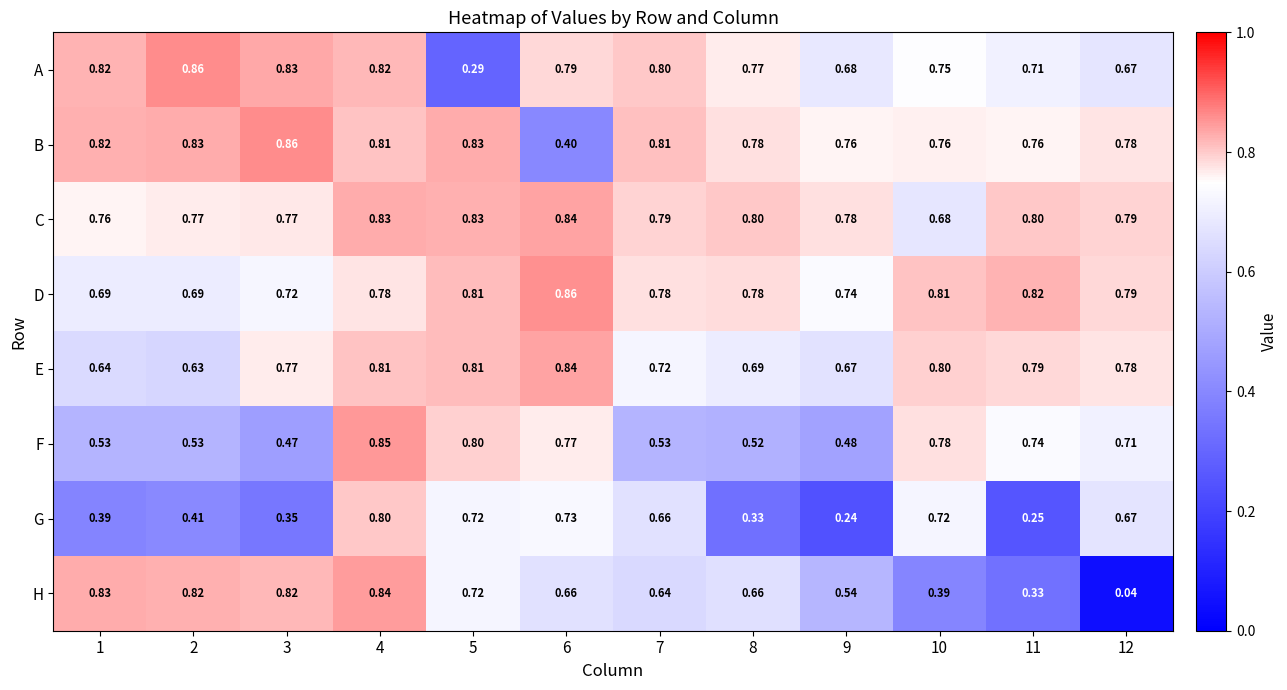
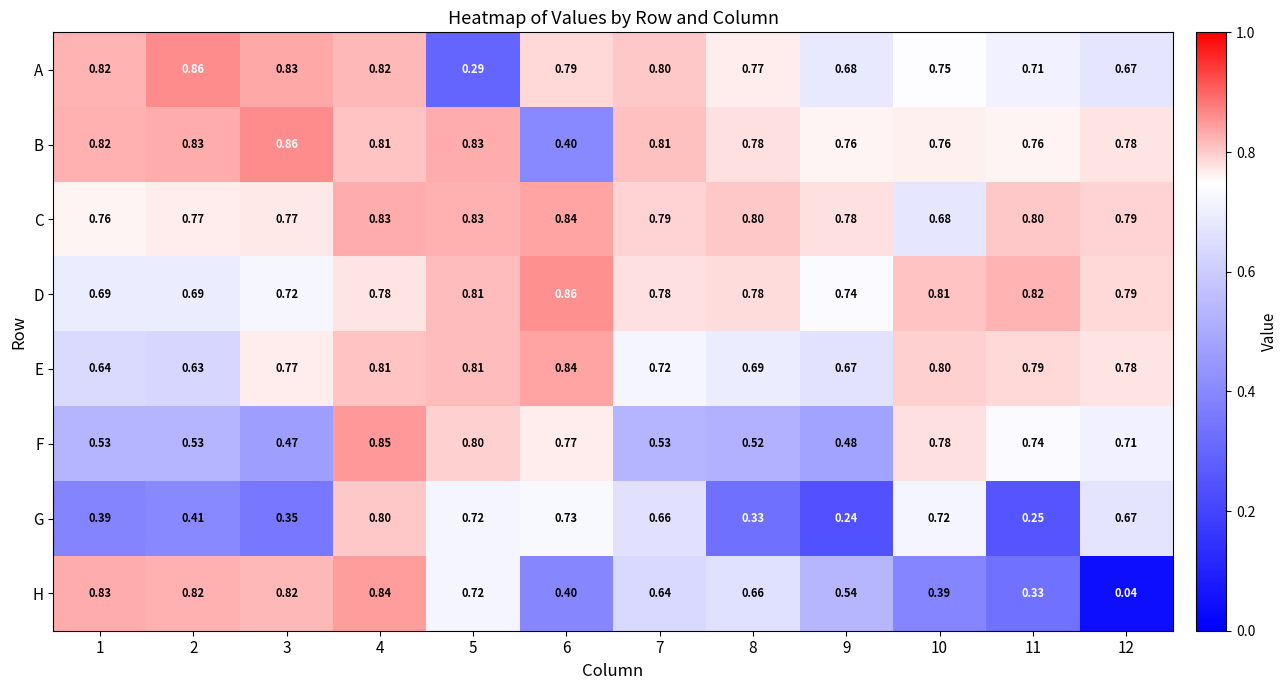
  {
    "A": {
      "1": 0.82,
      "2": 0.86,
      "3": 0.83,
      "4": 0.82,
      "5": 0.29,
      "6": 0.79,
      "7": 0.80,
      "8": 0.77,
      "9": 0.68,
      "10": 0.75,
      "11": 0.71,
      "12": 0.67
    },
    "B": {
      "1": 0.82,
      "2": 0.83,
      "3": 0.86,
      "4": 0.81,
      "5": 0.83,
      "6": 0.40,
      "7": 0.81,
      "8": 0.78,
      "9": 0.76,
      "10": 0.76,
      "11": 0.76,
      "12": 0.78
    },
    "C": {
      "1": 0.76,
      "2": 0.77,
      "3": 0.77,
      "4": 0.83,
      "5": 0.83,
      "6": 0.84,
      "7": 0.79,
      "8": 0.80,
      "9": 0.78,
      "10": 0.68,
      "11": 0.80,
      "12": 0.79
    },
    "D": {
      "1": 0.69,
      "2": 0.69,
      "3": 0.72,
      "4": 0.78,
      "5": 0.81,
      "6": 0.86,
      "7": 0.78,
      "8": 0.78,
      "9": 0.74,
      "10": 0.81,
      "11": 0.82,
      "12": 0.79
    },
    "E": {
      "1": 0.64,
      "2": 0.63,
      "3": 0.77,
      "4": 0.81,
      "5": 0.81,
      "6": 0.84,
      "7": 0.72,
      "8": 0.69,
      "9": 0.67,
      "10": 0.80,
      "11": 0.79,
      "12": 0.78
    },
    "F": {
      "1": 0.53,
      "2": 0.53,
      "3": 0.47,
      "4": 0.85,
      "5": 0.80,
      "6": 0.77,
      "7": 0.53,
      "8": 0.52,
      "9": 0.48,
      "10": 0.78,
      "11": 0.74,
      "12": 0.71
    },
    "G": {
      "1": 0.39,
      "2": 0.41,
      "3": 0.35,
      "4": 0.80,
      "5": 0.72,
      "6": 0.73,
      "7": 0.66,
      "8": 0.33,
      "9": 0.24,
      "10": 0.72,
      "11": 0.25,
      "12": 0.67
    },
    "H": {
      "1": 0.83,
      "2": 0.82,
      "3": 0.82,
      "4": 0.84,
      "5": 0.72,
-     "6": 0.66,
+     "6": 0.40,
      "7": 0.64,
      "8": 0.66,
      "9": 0.54,
      "10": 0.39,
      "11": 0.33,
      "12": 0.04
    }
  }
